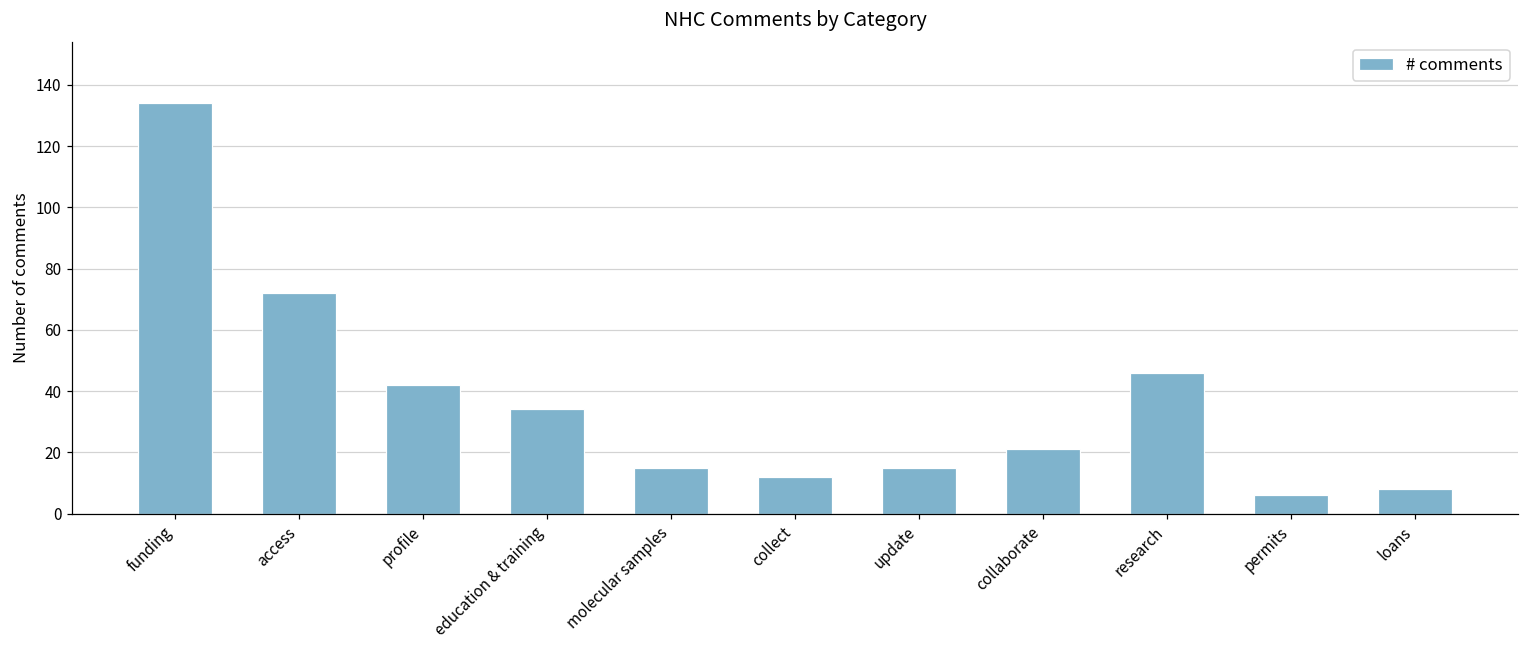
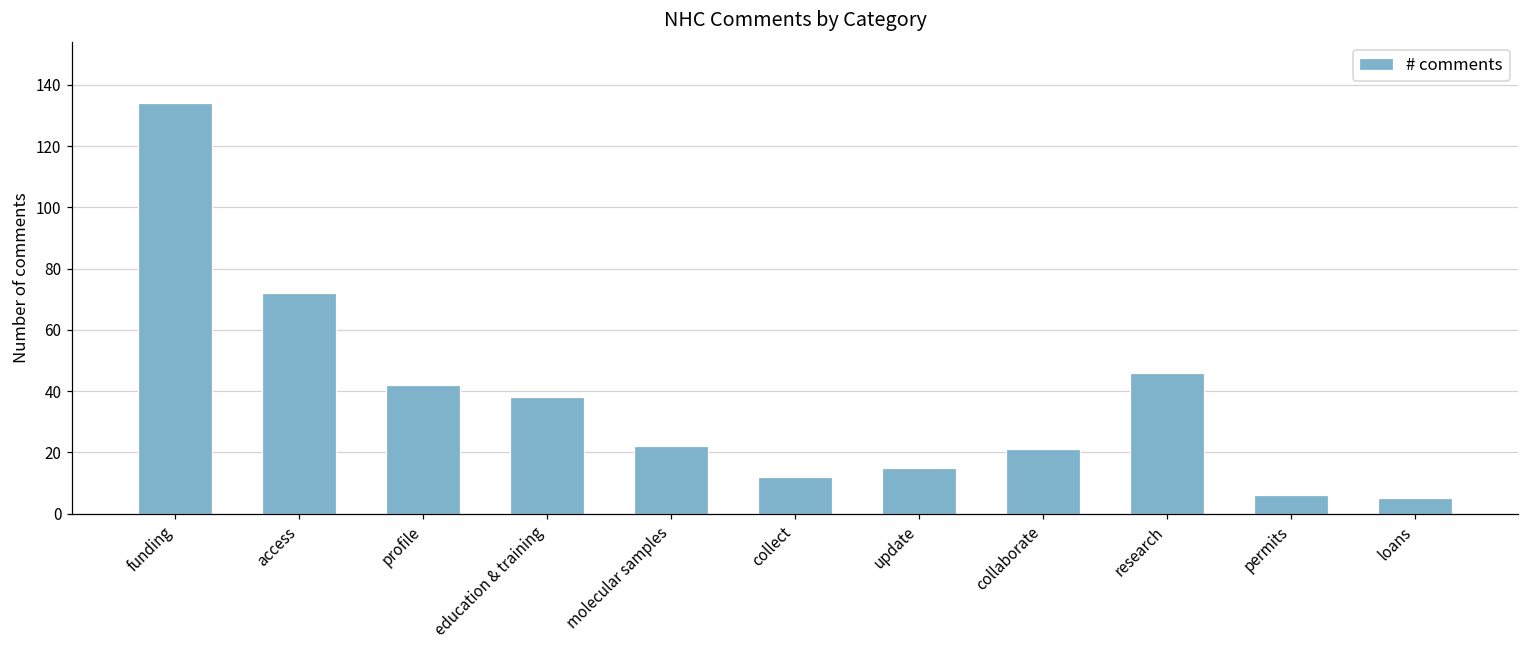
  {
    "funding": 134,
    "access": 72,
    "profile": 42,
-   "education & training": 34,
-   "molecular samples": 15,
+   "education & training": 38,
+   "molecular samples": 22,
    "collect": 12,
    "update": 15,
    "collaborate": 21,
    "research": 46,
    "permits": 6,
-   "loans": 8
+   "loans": 5
  }
